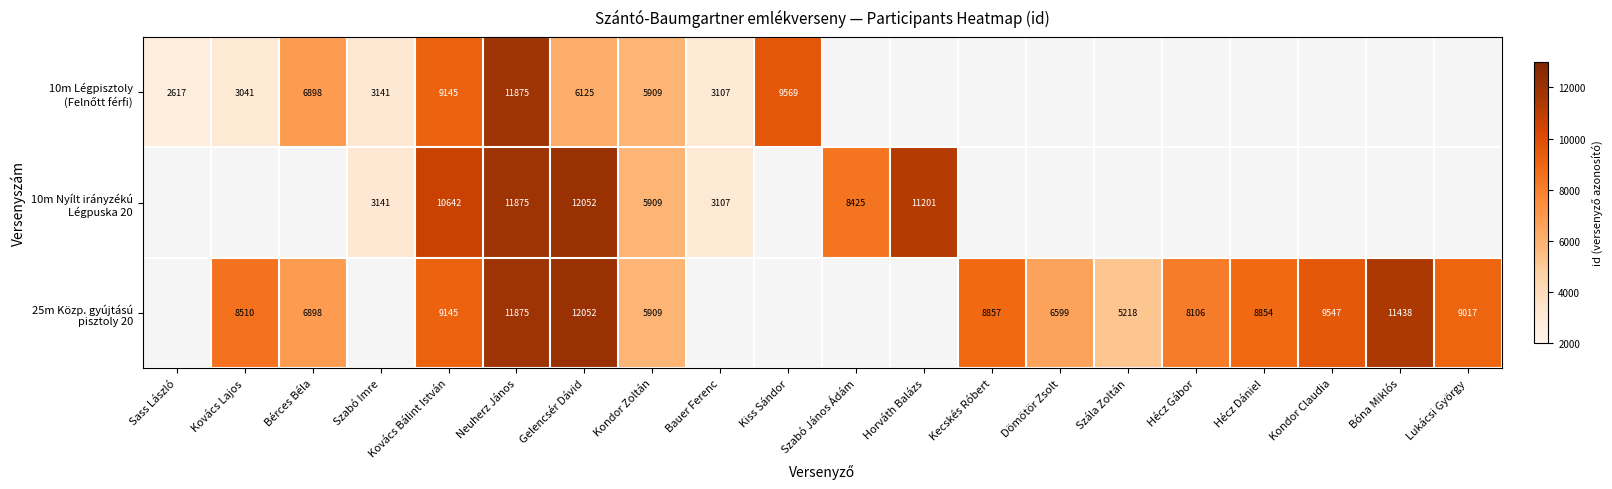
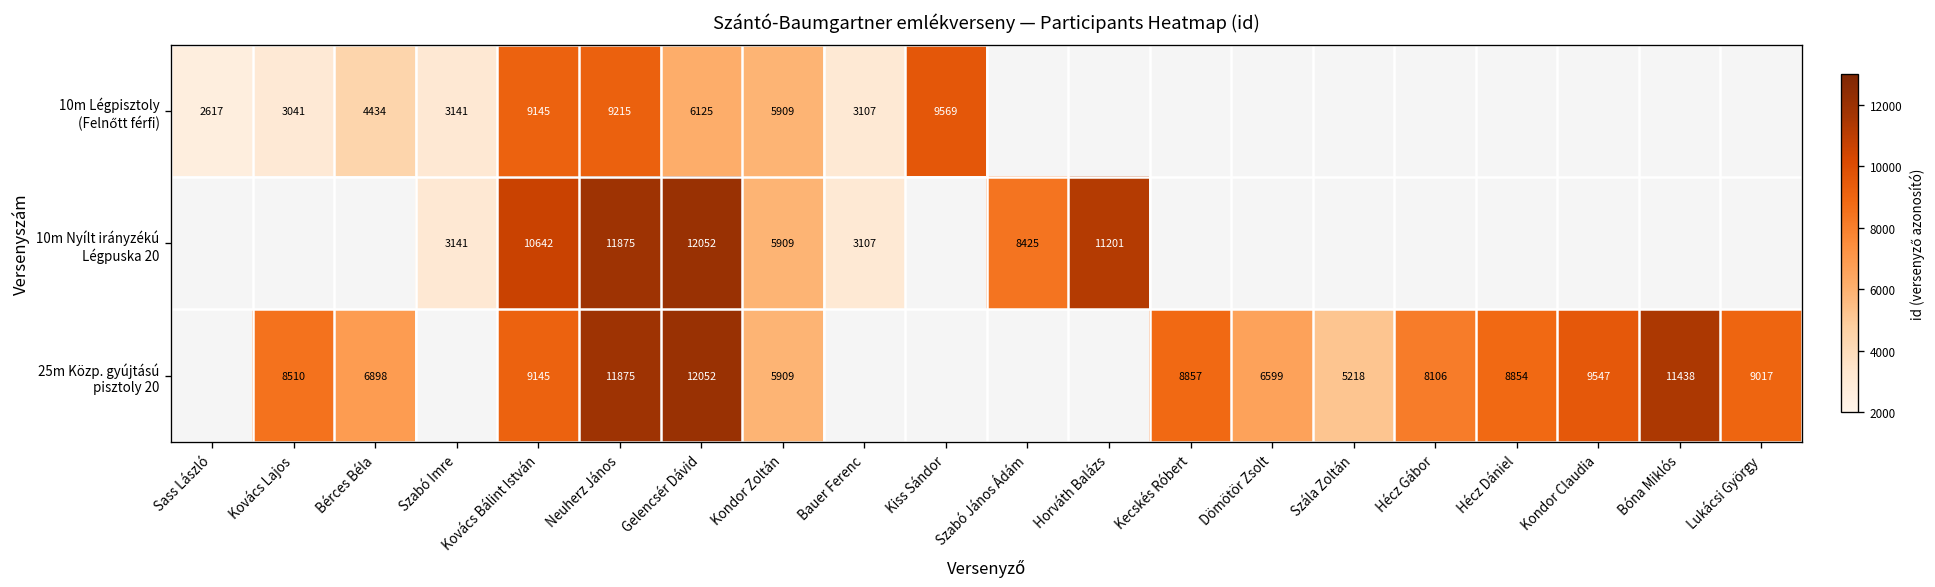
  {
    "10m Légpisztoly (Felnőtt férfi)": {
      "Sass László": 2617,
      "Kovács Lajos": 3041,
-     "Bérces Béla": 6898,
+     "Bérces Béla": 4434,
      "Szabó Imre": 3141,
      "Kovács Bálint István": 9145,
-     "Neuherz János": 11875,
+     "Neuherz János": 9215,
      "Gelencsér Dávid": 6125,
      "Kondor Zoltán": 5909,
      "Bauer Ferenc": 3107,
      "Kiss Sándor": 9569
    },
    "10m Nyílt irányzékú Légpuska 20": {
      "Szabó Imre": 3141,
      "Kovács Bálint István": 10642,
      "Neuherz János": 11875,
      "Gelencsér Dávid": 12052,
      "Kondor Zoltán": 5909,
      "Bauer Ferenc": 3107,
      "Szabó János Ádám": 8425,
      "Horváth Balázs": 11201
    },
    "25m Közp. gyújtású pisztoly 20": {
      "Kovács Lajos": 8510,
      "Bérces Béla": 6898,
      "Kovács Bálint István": 9145,
      "Neuherz János": 11875,
      "Gelencsér Dávid": 12052,
      "Kondor Zoltán": 5909,
      "Kecskés Róbert": 8857,
      "Dömötör Zsolt": 6599,
      "Szála Zoltán": 5218,
      "Hécz Gábor": 8106,
      "Hécz Dániel": 8854,
      "Kondor Claudia": 9547,
      "Bóna Miklós": 11438,
      "Lukácsi György": 9017
    }
  }
